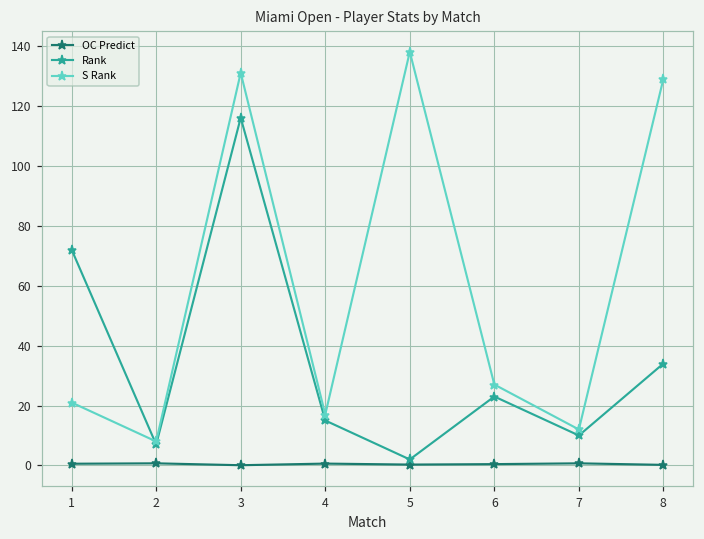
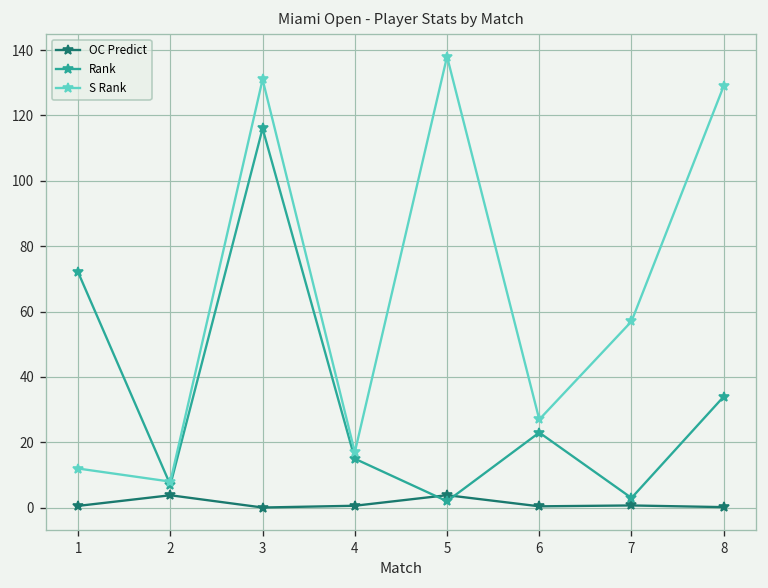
  {
    "OC Predict": {
      "1": 1,
-     "2": 1,
+     "2": 4,
      "3": 0,
      "4": 1,
-     "5": 0,
+     "5": 4,
      "6": 0,
      "7": 1,
      "8": 0
    },
    "Rank": {
      "1": 72,
      "2": 7,
      "3": 116,
      "4": 15,
      "5": 2,
      "6": 23,
-     "7": 10,
+     "7": 3,
      "8": 34
    },
    "S Rank": {
-     "1": 21,
+     "1": 12,
      "2": 8,
      "3": 131,
      "4": 17,
      "5": 138,
      "6": 27,
-     "7": 12,
+     "7": 57,
      "8": 129
    }
  }
